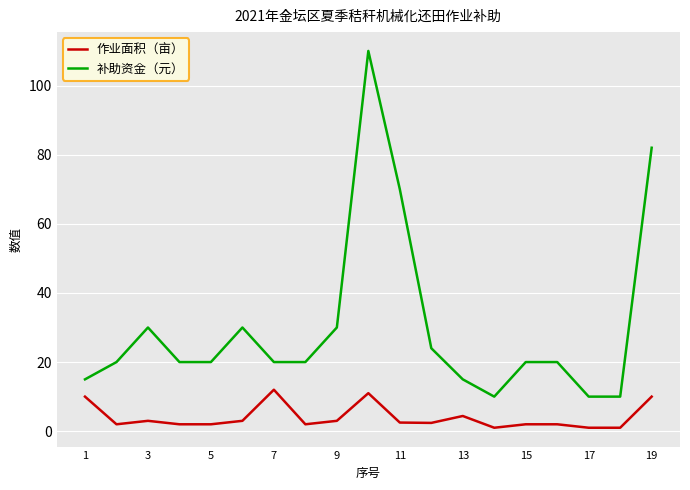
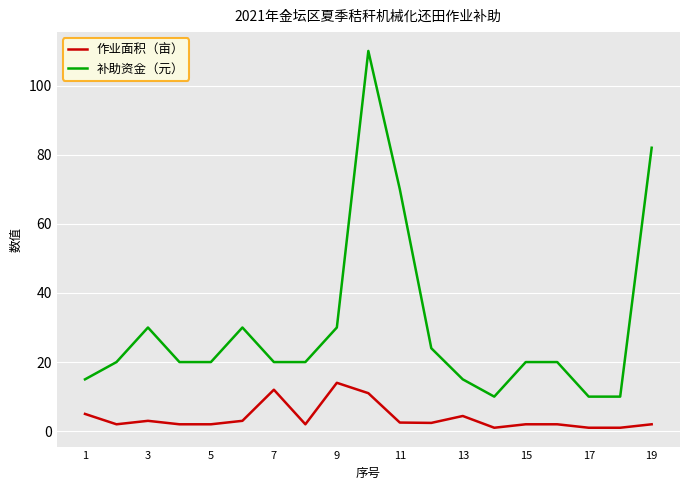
  {
    "作业面积（亩）": {
-     "1": 10,
+     "1": 5,
      "3": 3,
      "5": 2,
      "7": 12,
-     "9": 3,
+     "9": 14,
      "11": 3,
      "13": 4,
      "15": 2,
      "17": 1,
-     "19": 10
+     "19": 2
    },
    "补助资金（元）": {
      "1": 15,
      "3": 30,
      "5": 20,
      "7": 20,
      "9": 30,
      "11": 70,
      "13": 15,
      "15": 20,
      "17": 10,
      "19": 82
    }
  }
